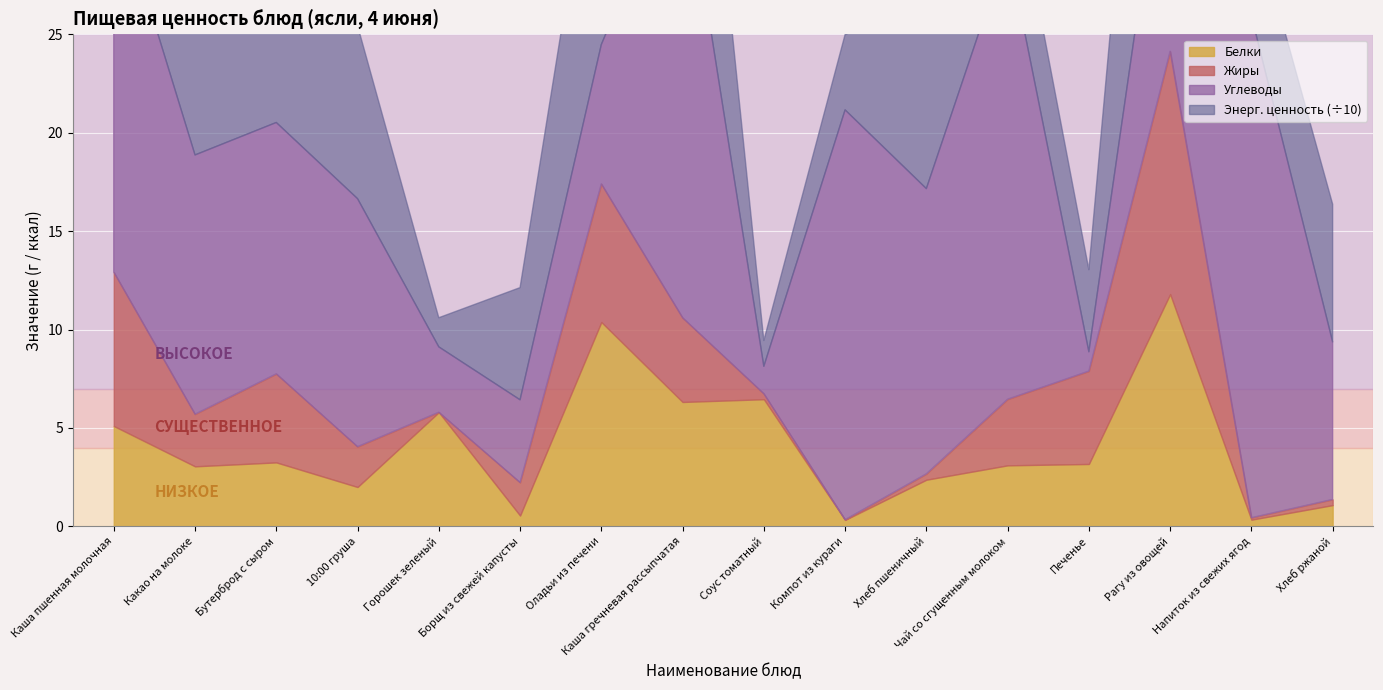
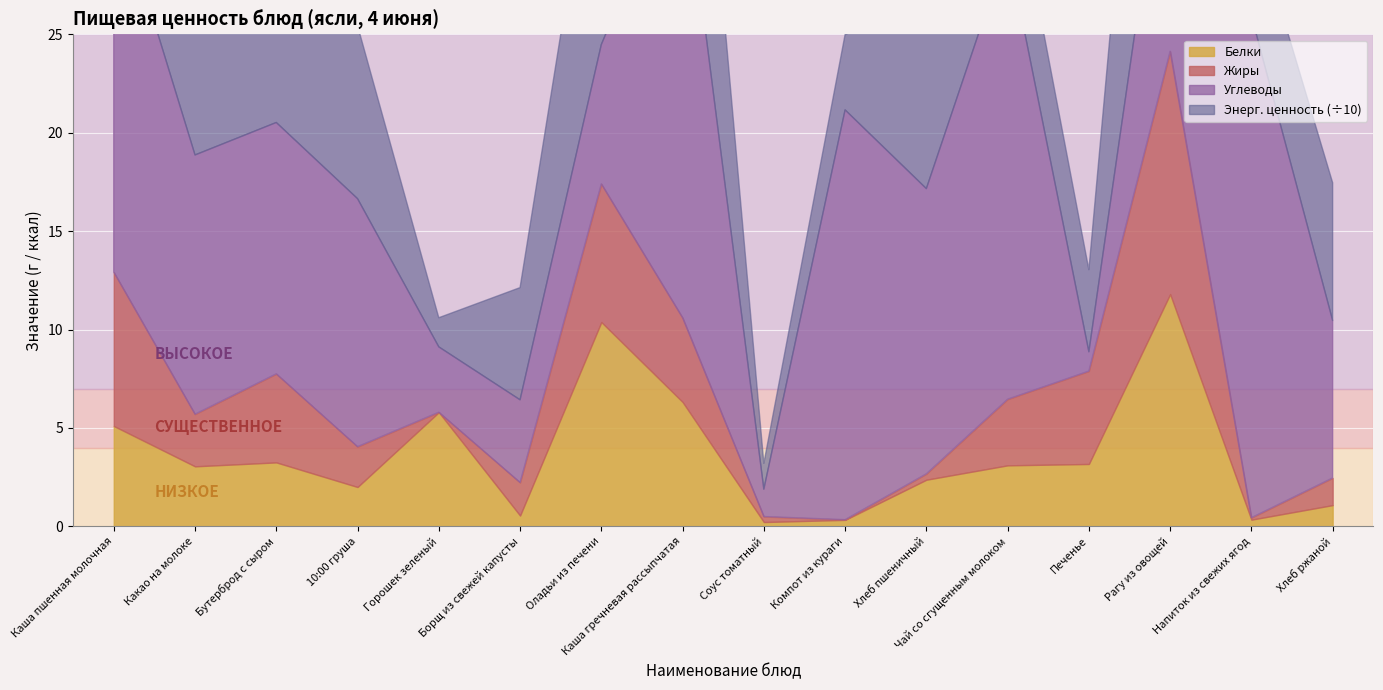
  {
    "Белки": {
      "Каша пшенная молочная": 5.1,
      "Какао на молоке": 3.1,
      "Бутерброд с сыром": 3.3,
      "10:00 груша": 2.0,
      "Борщ из свежей капусты": 0.6,
      "Оладьи из печени": 10.4,
      "Каша гречневая рассыпчатая": 6.3,
-     "Соус томатный": 6.5,
+     "Соус томатный": 0.2,
      "Хлеб пшеничный": 2.4,
      "Чай со сгущенным молоком": 3.1,
      "Печенье": 3.2,
      "Рагу из овощей": 11.8,
      "Хлеб ржаной": 1.1
    },
    "Жиры": {
      "Каша пшенная молочная": 7.8,
      "Какао на молоке": 2.6,
      "Бутерброд с сыром": 4.5,
      "10:00 груша": 2.1,
      "Борщ из свежей капусты": 1.7,
      "Оладьи из печени": 7.0,
      "Каша гречневая рассыпчатая": 4.3,
      "Соус томатный": 0.3,
      "Хлеб пшеничный": 0.3,
      "Чай со сгущенным молоком": 3.4,
      "Печенье": 4.7,
      "Рагу из овощей": 12.3,
-     "Хлеб ржаной": 0.3
+     "Хлеб ржаной": 1.4
    }
  }
